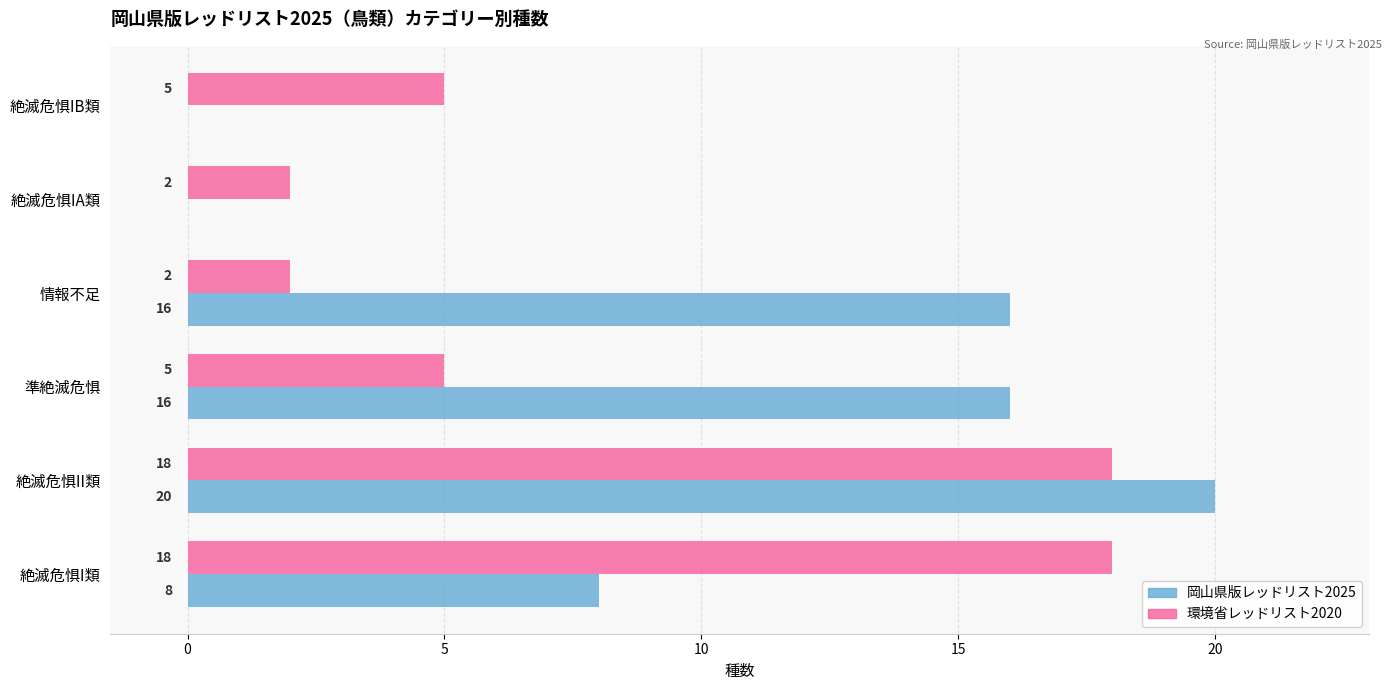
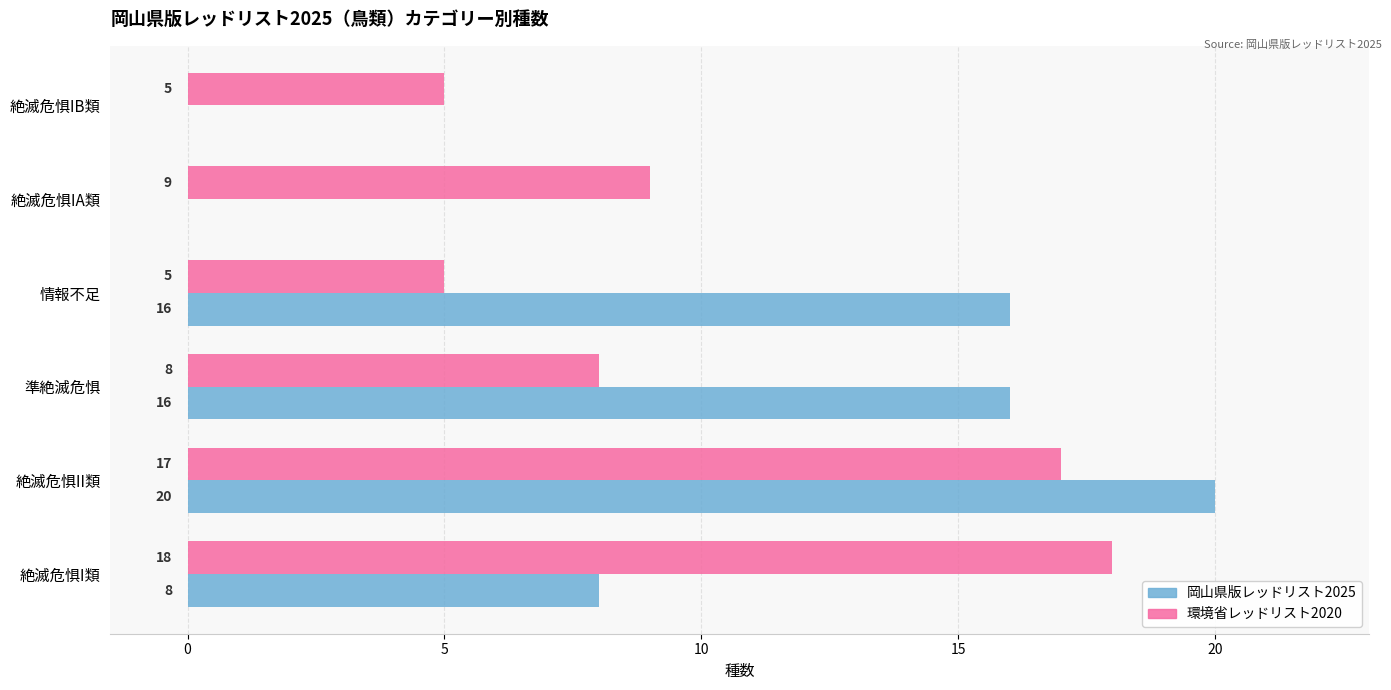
  {
    "岡山県版レッドリスト2025": {
      "絶滅危惧IB類": 0.0,
      "絶滅危惧IA類": 0.0,
      "情報不足": 16.0,
      "準絶滅危惧": 16.0,
      "絶滅危惧II類": 20.0,
      "絶滅危惧I類": 8.0
    },
    "環境省レッドリスト2020": {
-     "絶滅危惧IA類": 2,
-     "情報不足": 2,
-     "準絶滅危惧": 5,
-     "絶滅危惧II類": 18
+     "絶滅危惧IA類": 9,
+     "情報不足": 5,
+     "準絶滅危惧": 8,
+     "絶滅危惧II類": 17
    }
  }
